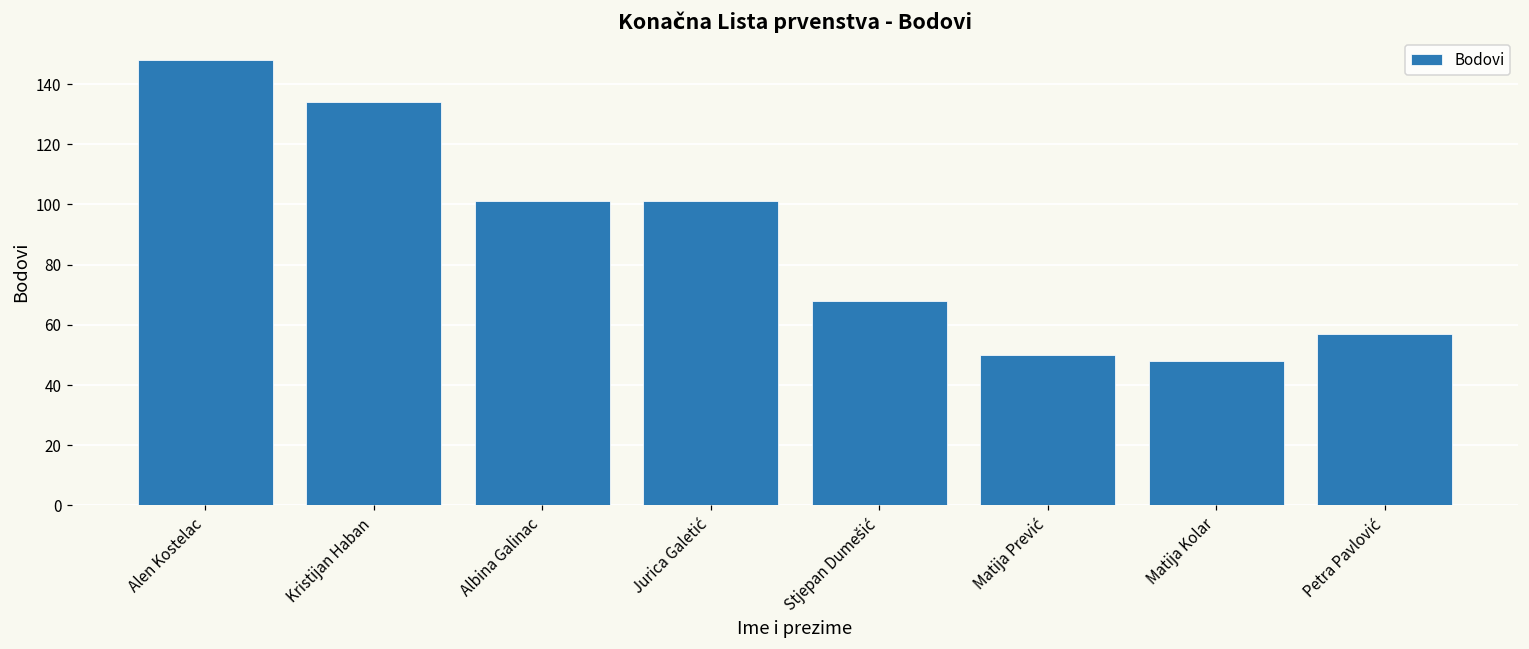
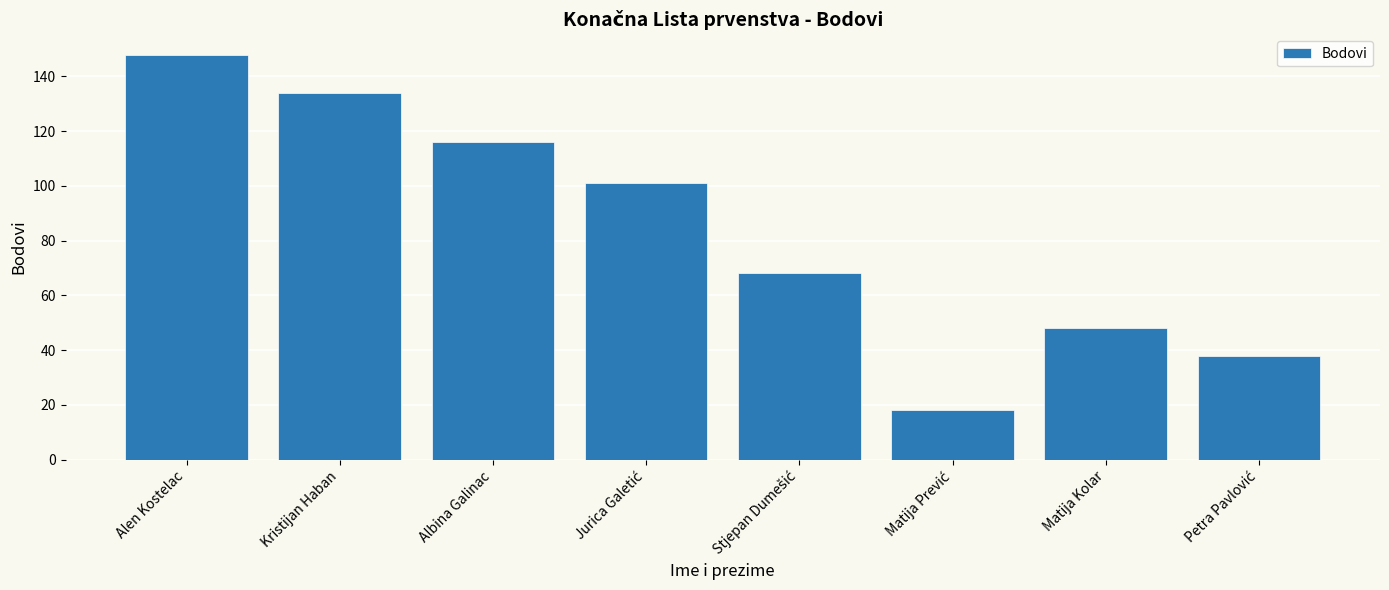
  {
    "Alen Kostelac": 148,
    "Kristijan Haban": 134,
-   "Albina Galinac": 101,
+   "Albina Galinac": 116,
    "Jurica Galetić": 101,
    "Stjepan Dumešić": 68,
-   "Matija Prević": 50,
+   "Matija Prević": 18,
    "Matija Kolar": 48,
-   "Petra Pavlović": 57
+   "Petra Pavlović": 38
  }
